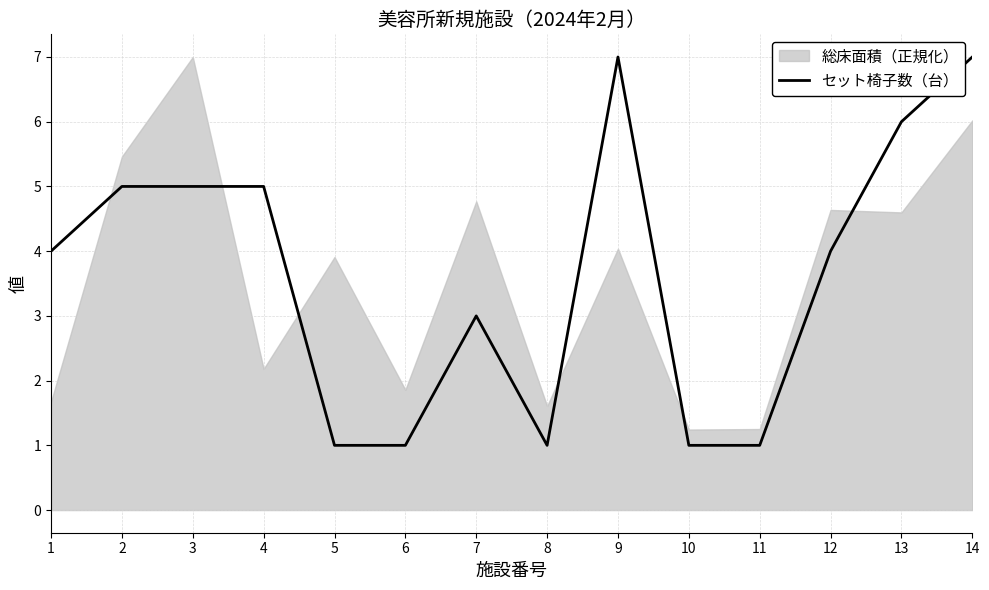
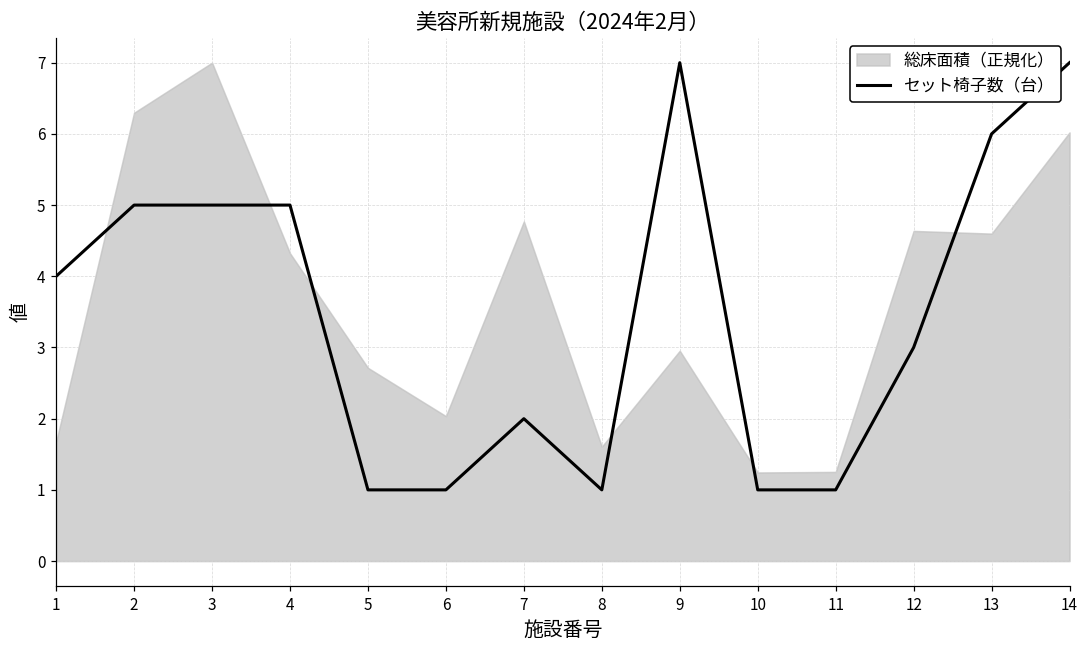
  {
    "セット椅子数（台）": {
      "1": 4,
      "2": 5,
      "3": 5,
      "4": 5,
      "5": 1,
      "6": 1,
-     "7": 3,
+     "7": 2,
      "8": 1,
      "9": 7,
      "10": 1,
      "11": 1,
-     "12": 4,
+     "12": 3,
      "13": 6,
      "14": 7
    },
    "総床面積（正規化）": {
      "1": 1.7,
-     "2": 5.5,
+     "2": 6.3,
      "3": 7.0,
-     "4": 2.2,
-     "5": 3.9,
-     "6": 1.9,
+     "4": 4.3,
+     "5": 2.7,
+     "6": 2.0,
      "7": 4.8,
      "8": 1.6,
-     "9": 4.0,
+     "9": 3.0,
      "10": 1.2,
      "11": 1.3,
      "12": 4.6,
      "13": 4.6,
      "14": 6.0
    }
  }
